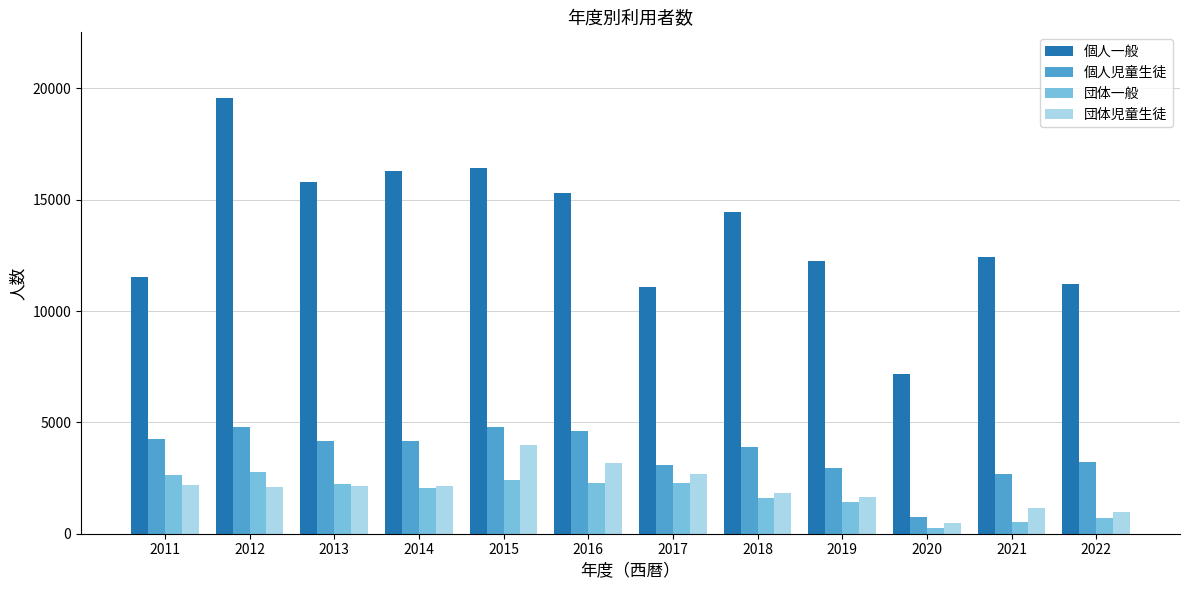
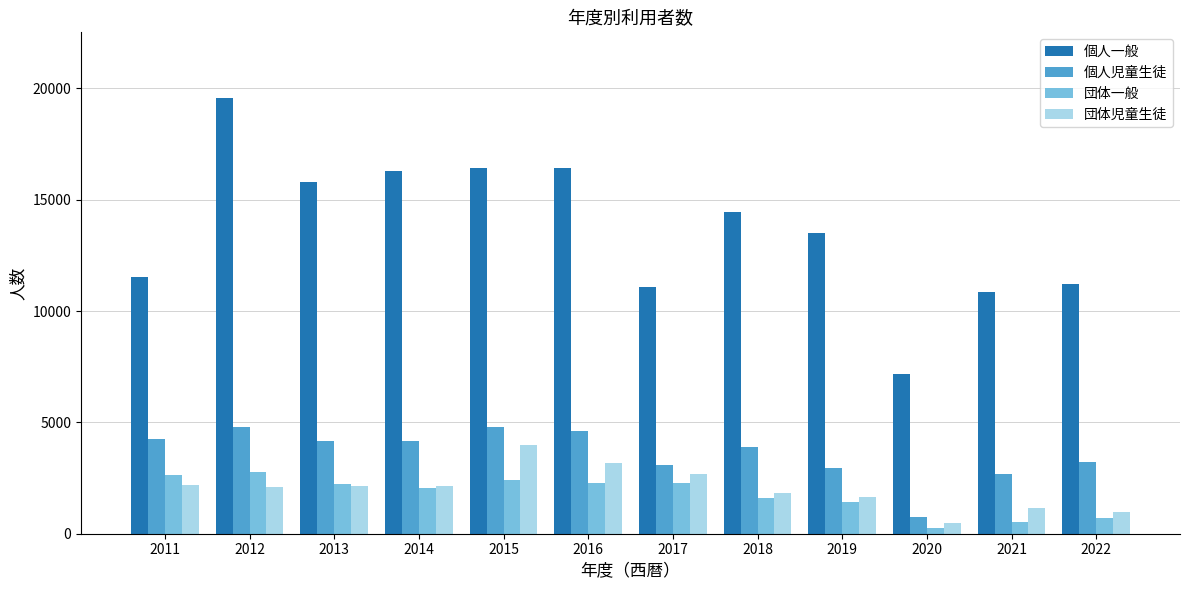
  {
    "個人一般": {
      "2011": 11500,
      "2012": 19600,
      "2013": 15800,
      "2014": 16300,
      "2015": 16400,
-     "2016": 15300,
+     "2016": 16400,
      "2017": 11100,
      "2018": 14400,
-     "2019": 12300,
+     "2019": 13500,
      "2020": 7200,
-     "2021": 12400,
+     "2021": 10900,
      "2022": 11200
    }
  }
